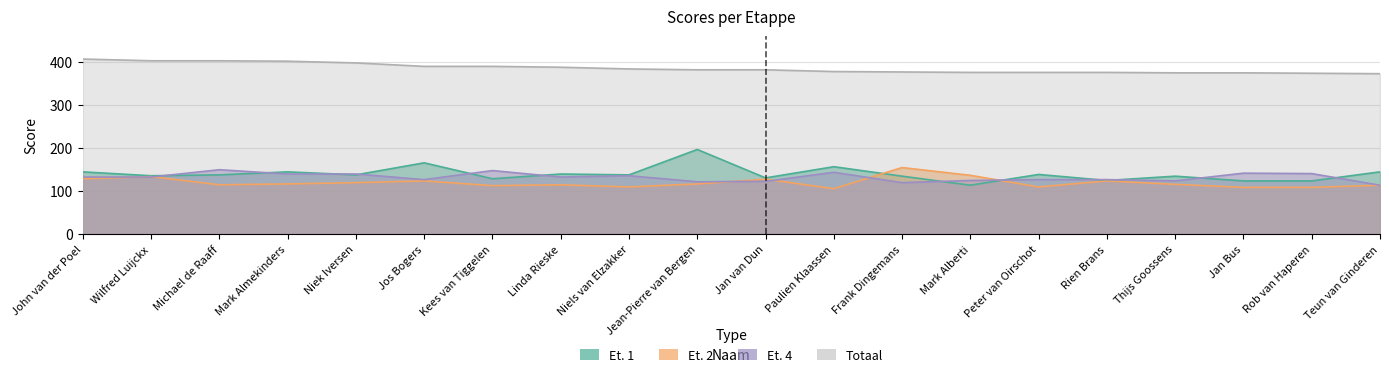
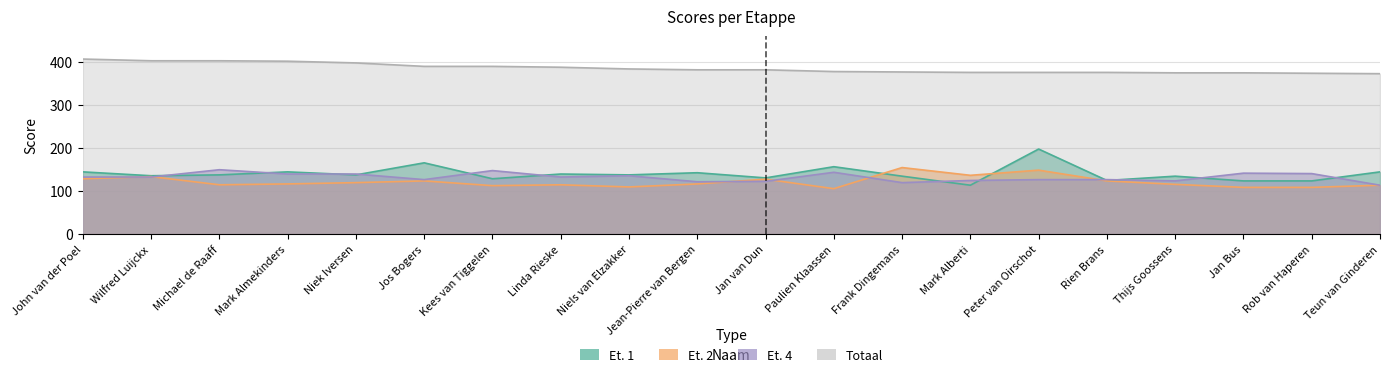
  {
    "Et. 1": {
      "John van der Poel": 150,
      "Michael de Raaff": 140,
      "Jos Bogers": 170,
      "Kees van Tiggelen": 130,
      "Linda Rieske": 140,
-     "Jean-Pierre van Bergen": 200,
+     "Jean-Pierre van Bergen": 140,
      "Paulien Klaassen": 160,
      "Frank Dingemans": 140,
      "Mark Alberti": 110,
-     "Peter van Oirschot": 140,
+     "Peter van Oirschot": 200,
      "Thijs Goossens": 140,
      "Jan Bus": 120,
      "Rob van Haperen": 120,
      "Teun van Ginderen": 150
    },
    "Et. 2": {
      "Michael de Raaff": 120,
      "Mark Almekinders": 120,
      "Niek Iversen": 120,
      "Kees van Tiggelen": 110,
      "Linda Rieske": 120,
      "Niels van Elzakker": 110,
      "Paulien Klaassen": 110,
      "Frank Dingemans": 160,
      "Mark Alberti": 140,
-     "Peter van Oirschot": 110,
+     "Peter van Oirschot": 150,
      "Thijs Goossens": 120,
      "Jan Bus": 110,
      "Rob van Haperen": 110
    }
  }
